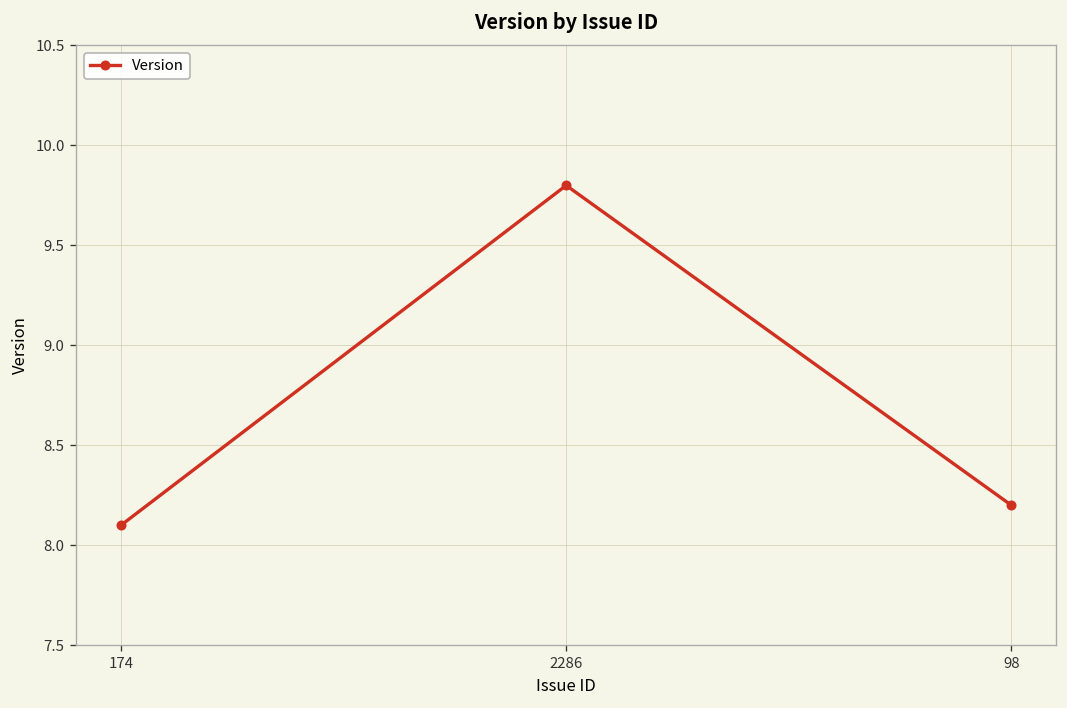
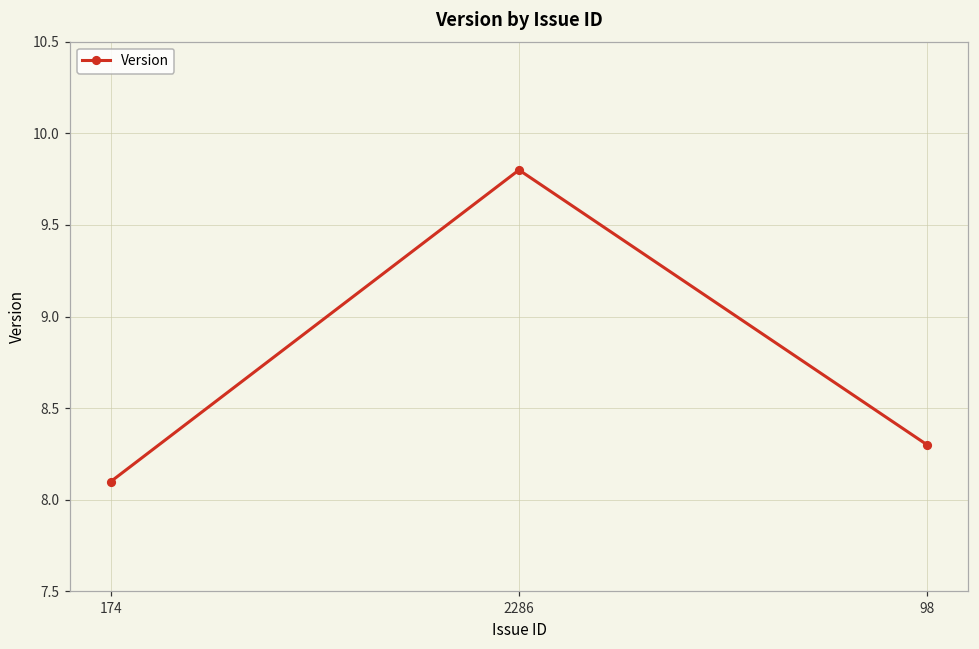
  {
    "174": 8.1,
    "2286": 9.8,
-   "98": 8.2
+   "98": 8.3
  }
